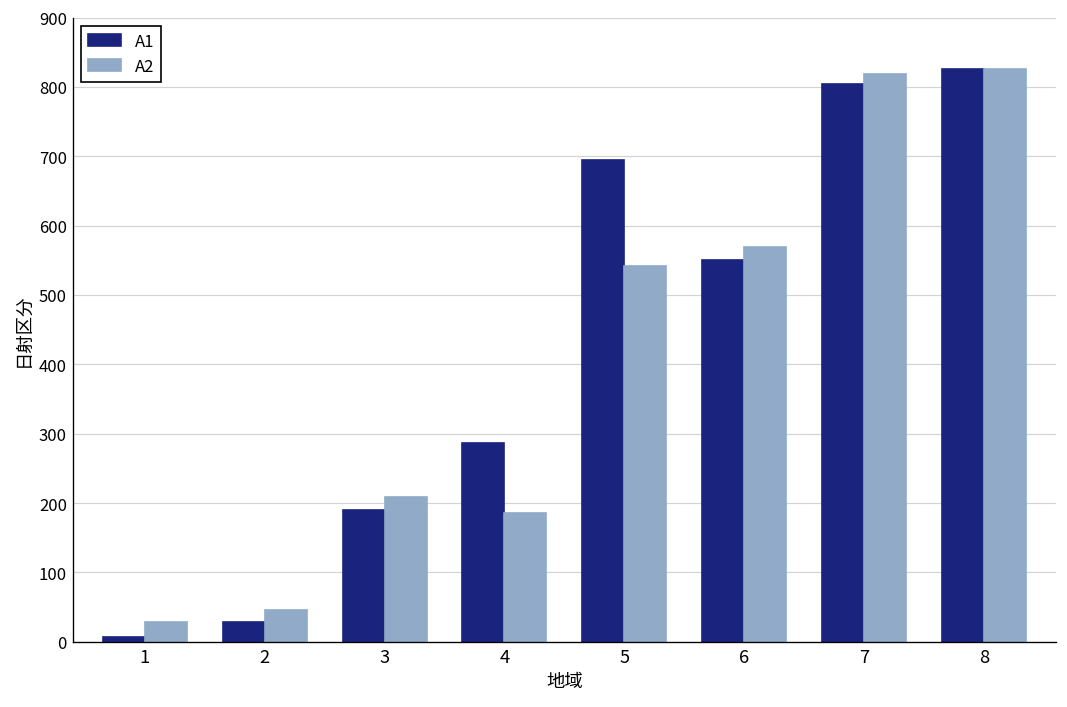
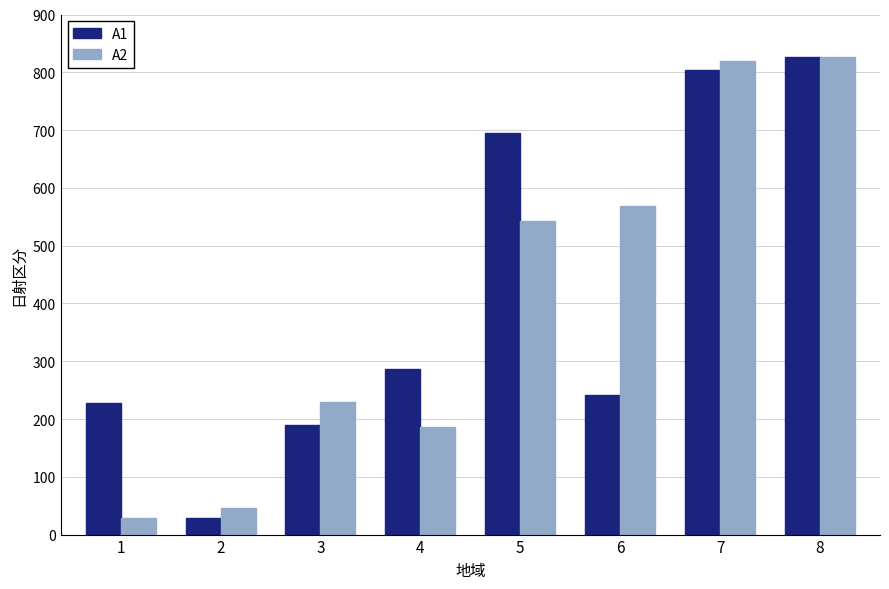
  {
    "A1": {
-     "1": 10,
+     "1": 230,
      "2": 30,
      "3": 190,
      "4": 290,
      "5": 700,
-     "6": 550,
+     "6": 240,
      "7": 800,
      "8": 830
    },
    "A2": {
      "1": 30,
      "2": 50,
-     "3": 210,
+     "3": 230,
      "4": 190,
      "5": 540,
      "6": 570,
      "7": 820,
      "8": 830
    }
  }
